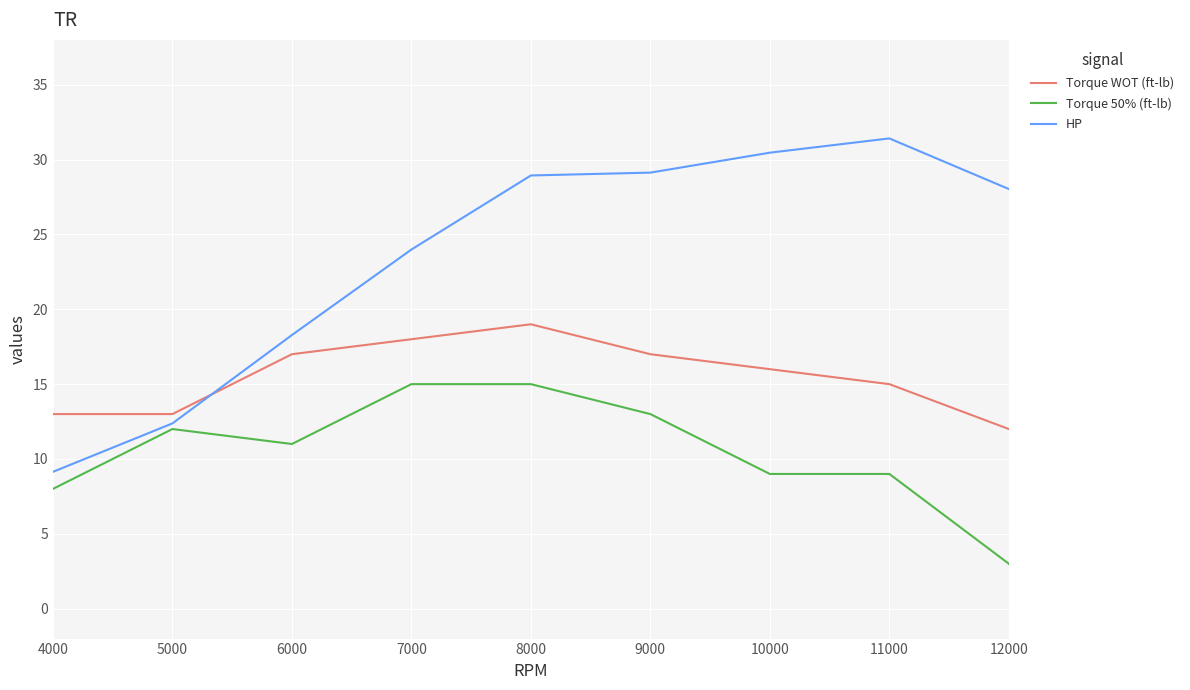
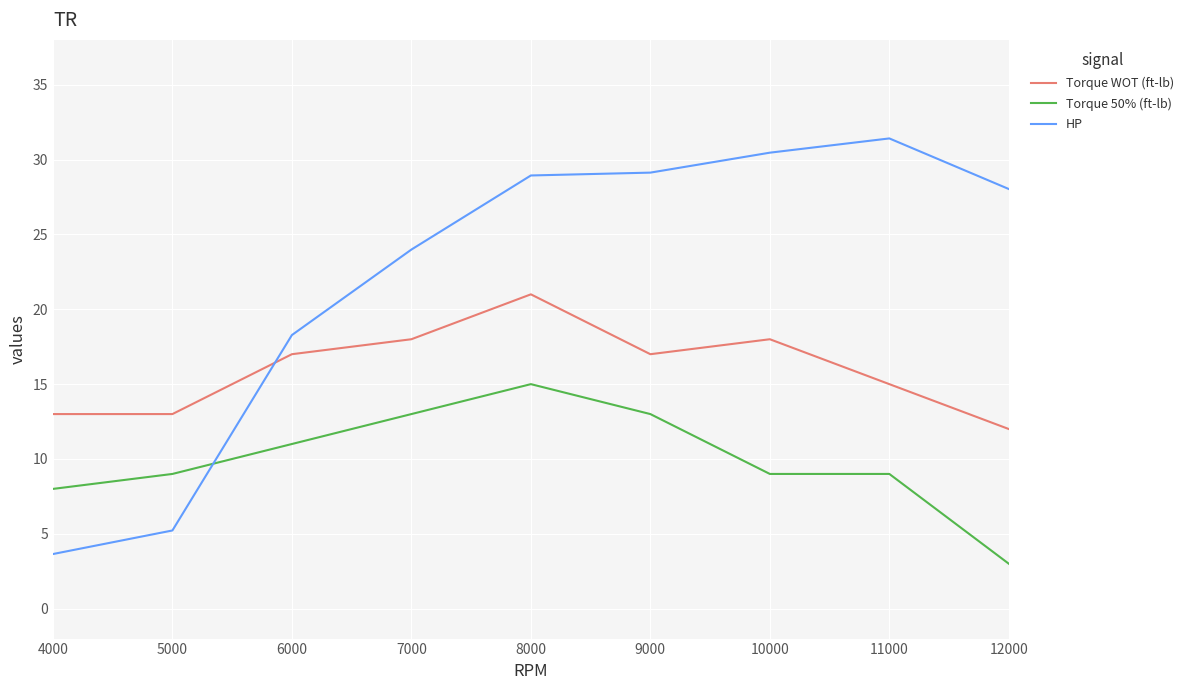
  {
    "Torque WOT (ft-lb)": {
      "4000": 13,
      "5000": 13,
      "6000": 17,
      "7000": 18,
-     "8000": 19,
+     "8000": 21,
      "9000": 17,
-     "10000": 16,
+     "10000": 18,
      "11000": 15,
      "12000": 12
    },
    "Torque 50% (ft-lb)": {
      "4000": 8,
-     "5000": 12,
+     "5000": 9,
      "6000": 11,
-     "7000": 15,
+     "7000": 13,
      "8000": 15,
      "9000": 13,
      "10000": 9,
      "11000": 9,
      "12000": 3
    },
    "HP": {
-     "4000": 9.1,
-     "5000": 12.4,
+     "4000": 3.6,
+     "5000": 5.2,
      "6000": 18.3,
      "7000": 24.0,
      "8000": 28.9,
      "9000": 29.1,
      "10000": 30.5,
      "11000": 31.4,
      "12000": 28.0
    }
  }
